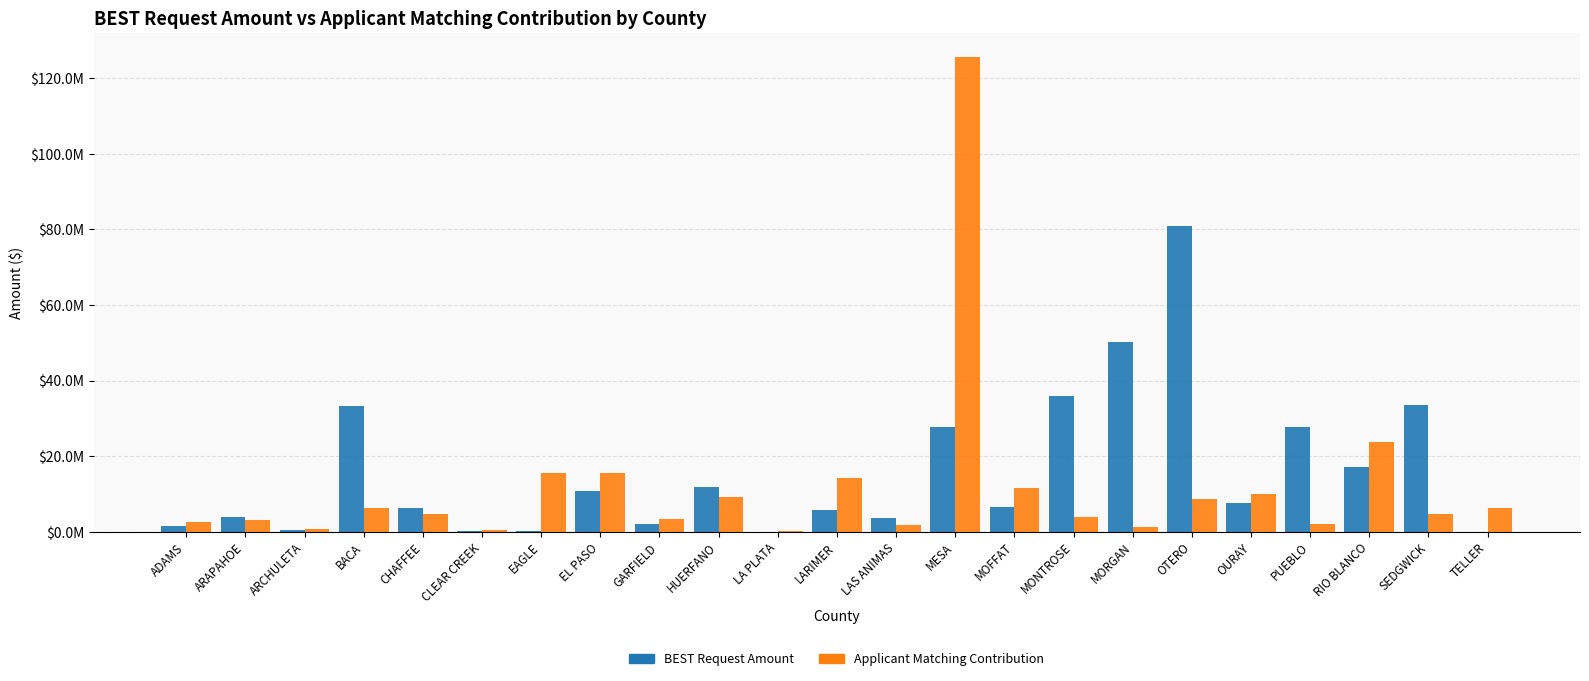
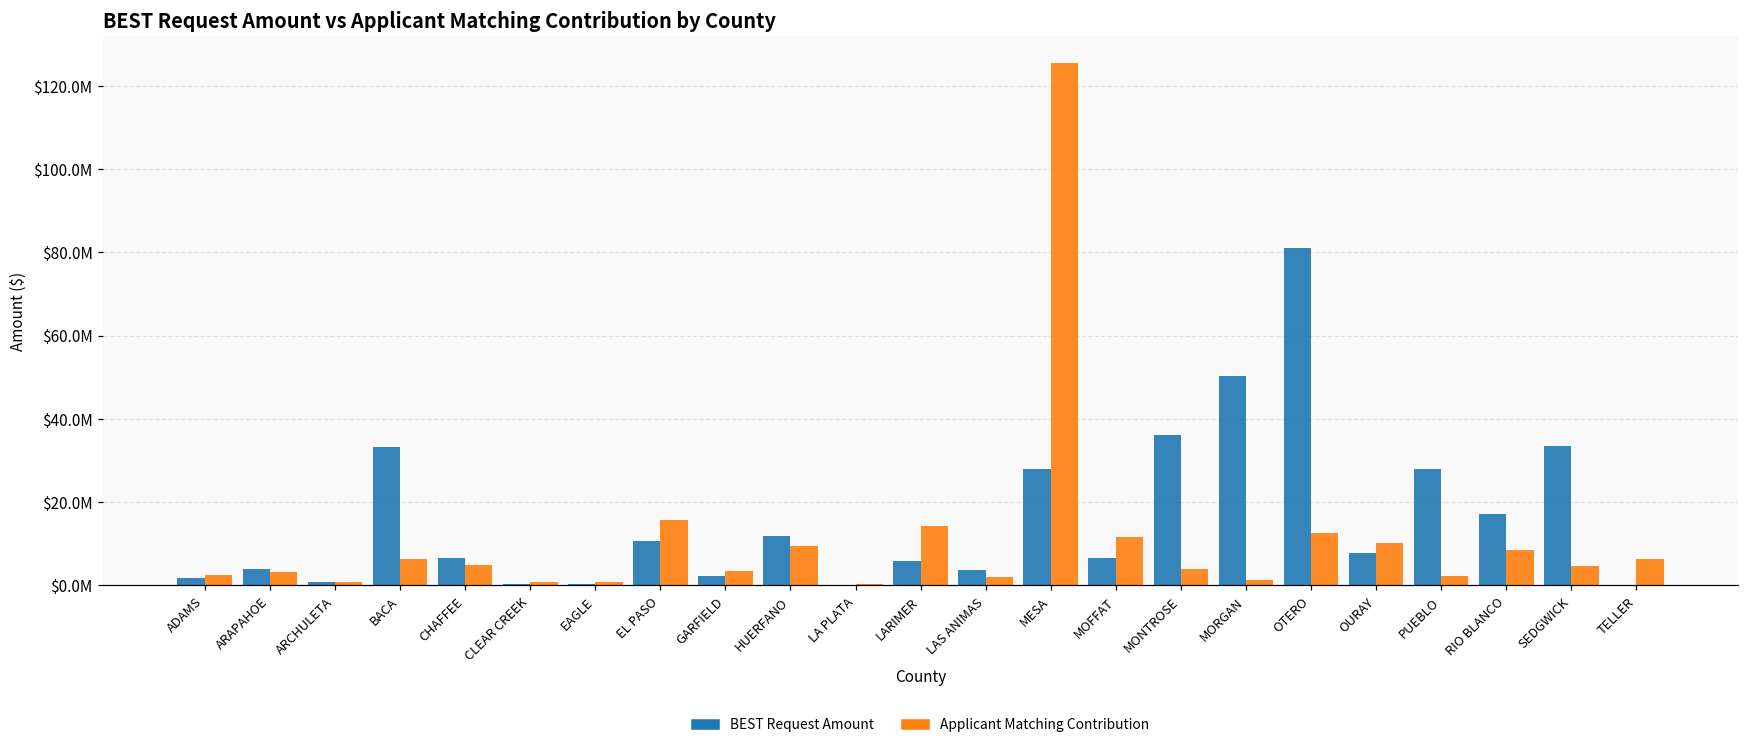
  {
    "BEST Request Amount": {
      "ADAMS": "$2000000",
      "ARAPAHOE": "$4000000",
      "BACA": "$33000000",
      "CHAFFEE": "$6000000",
      "EL PASO": "$11000000",
      "GARFIELD": "$2000000",
      "HUERFANO": "$12000000",
      "LARIMER": "$6000000",
      "LAS ANIMAS": "$4000000",
      "MESA": "$28000000",
      "MOFFAT": "$6000000",
      "MONTROSE": "$36000000",
      "MORGAN": "$50000000",
      "OTERO": "$81000000",
      "OURAY": "$8000000",
      "PUEBLO": "$28000000",
      "RIO BLANCO": "$17000000",
      "SEDGWICK": "$33000000"
    },
    "Applicant Matching Contribution": {
      "ADAMS": "$3000000",
      "ARAPAHOE": "$3000000",
      "ARCHULETA": "$1000000",
      "BACA": "$6000000",
      "CHAFFEE": "$5000000",
-     "EAGLE": "$16000000",
+     "EAGLE": "$1000000",
      "EL PASO": "$16000000",
      "GARFIELD": "$4000000",
      "HUERFANO": "$9000000",
      "LARIMER": "$14000000",
      "LAS ANIMAS": "$2000000",
      "MESA": "$126000000",
      "MOFFAT": "$12000000",
      "MONTROSE": "$4000000",
      "MORGAN": "$1000000",
-     "OTERO": "$9000000",
+     "OTERO": "$13000000",
      "OURAY": "$10000000",
      "PUEBLO": "$2000000",
-     "RIO BLANCO": "$24000000",
+     "RIO BLANCO": "$8000000",
      "SEDGWICK": "$5000000",
      "TELLER": "$6000000"
    }
  }
